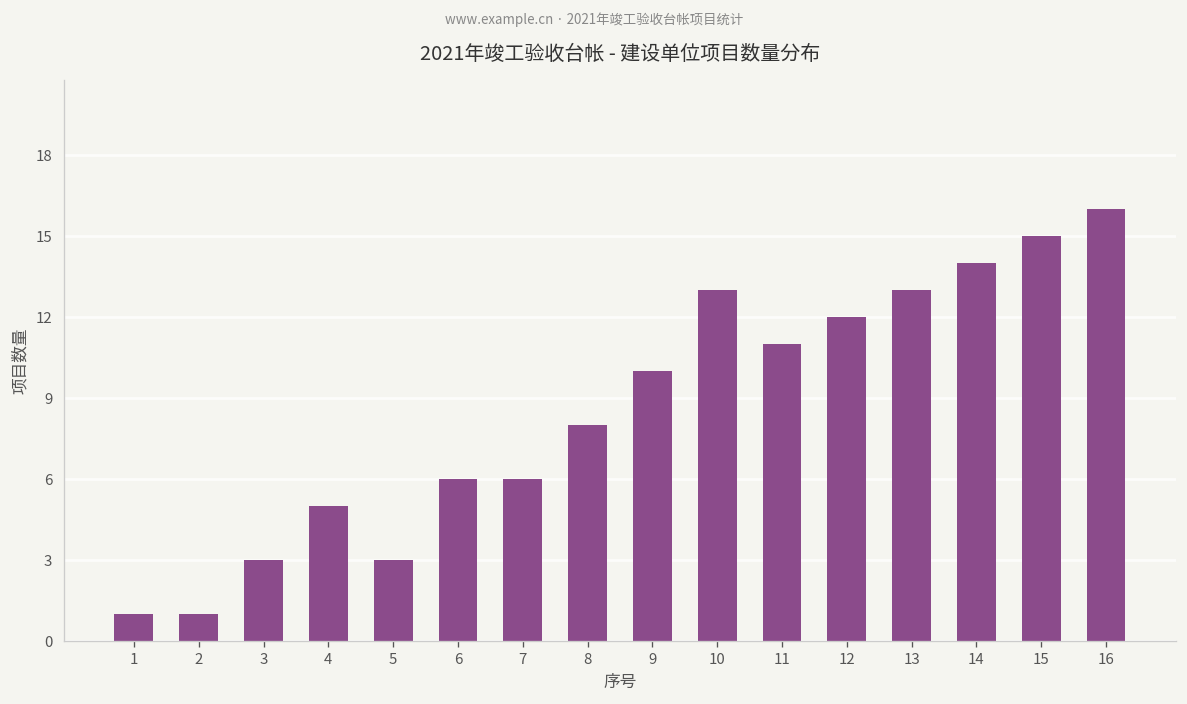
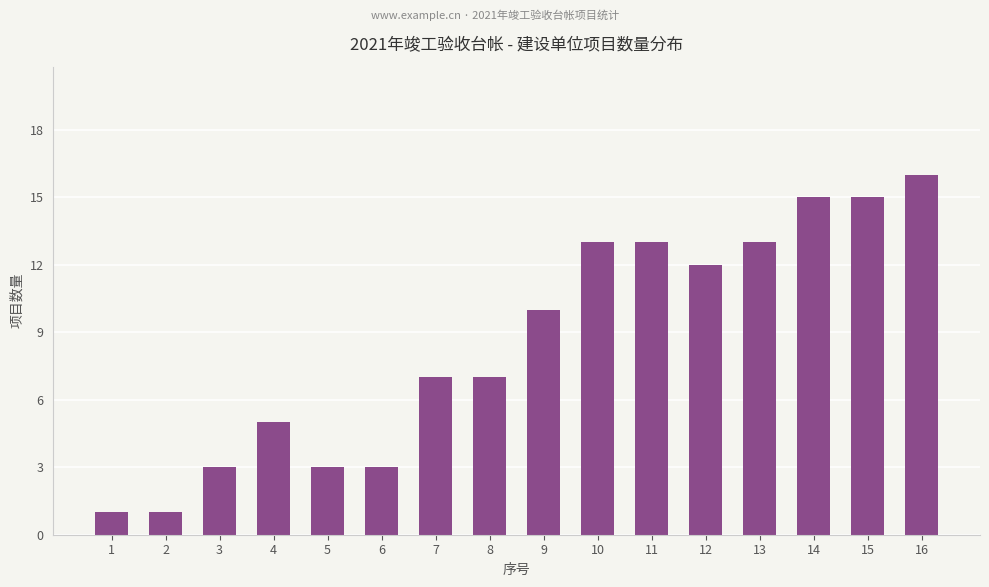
  {
    "1": 1,
    "2": 1,
    "3": 3,
    "4": 5,
    "5": 3,
-   "6": 6,
-   "7": 6,
-   "8": 8,
+   "6": 3,
+   "7": 7,
+   "8": 7,
    "9": 10,
    "10": 13,
-   "11": 11,
+   "11": 13,
    "12": 12,
    "13": 13,
-   "14": 14,
+   "14": 15,
    "15": 15,
    "16": 16
  }
